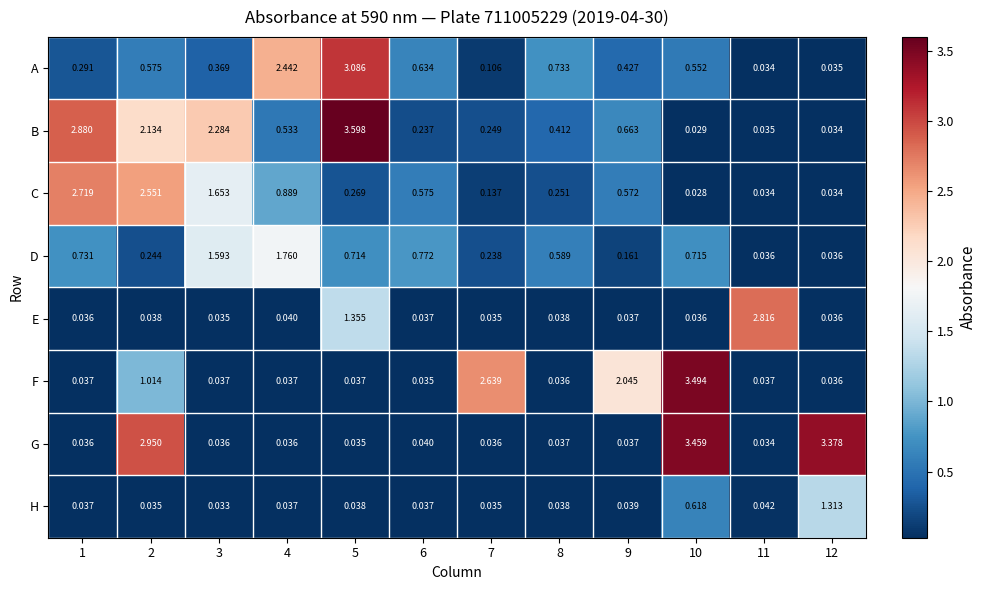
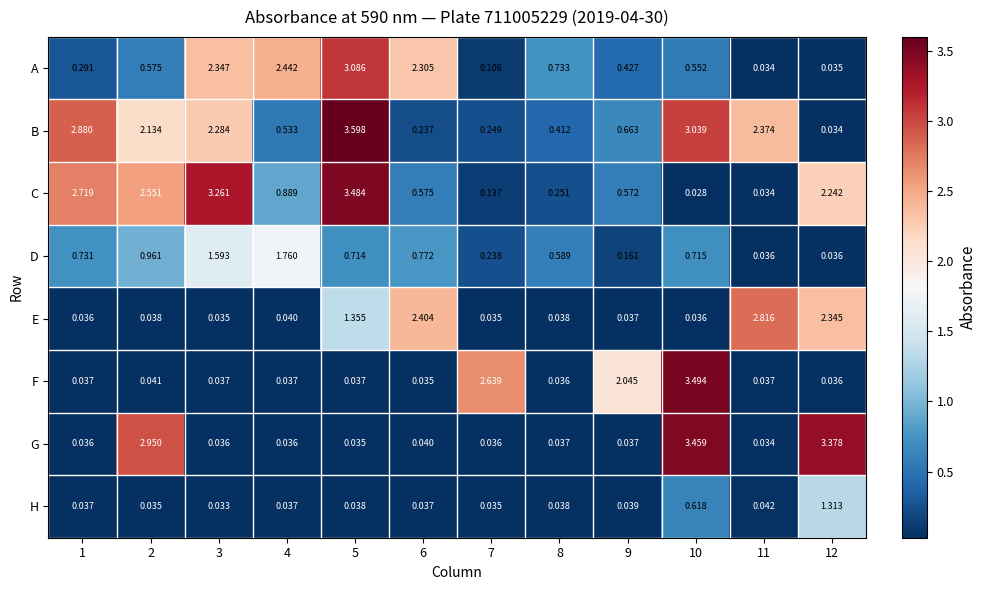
  {
    "A": {
      "1": 0.291,
      "2": 0.575,
-     "3": 0.369,
+     "3": 2.347,
      "4": 2.442,
      "5": 3.086,
-     "6": 0.634,
+     "6": 2.305,
      "7": 0.106,
      "8": 0.733,
      "9": 0.427,
      "10": 0.552,
      "11": 0.034,
      "12": 0.035
    },
    "B": {
      "1": 2.880,
      "2": 2.134,
      "3": 2.284,
      "4": 0.533,
      "5": 3.598,
      "6": 0.237,
      "7": 0.249,
      "8": 0.412,
      "9": 0.663,
-     "10": 0.029,
-     "11": 0.035,
+     "10": 3.039,
+     "11": 2.374,
      "12": 0.034
    },
    "C": {
      "1": 2.719,
      "2": 2.551,
-     "3": 1.653,
+     "3": 3.261,
      "4": 0.889,
-     "5": 0.269,
+     "5": 3.484,
      "6": 0.575,
      "7": 0.137,
      "8": 0.251,
      "9": 0.572,
      "10": 0.028,
      "11": 0.034,
-     "12": 0.034
+     "12": 2.242
    },
    "D": {
      "1": 0.731,
-     "2": 0.244,
+     "2": 0.961,
      "3": 1.593,
      "4": 1.760,
      "5": 0.714,
      "6": 0.772,
      "7": 0.238,
      "8": 0.589,
      "9": 0.161,
      "10": 0.715,
      "11": 0.036,
      "12": 0.036
    },
    "E": {
      "1": 0.036,
      "2": 0.038,
      "3": 0.035,
      "4": 0.040,
      "5": 1.355,
-     "6": 0.037,
+     "6": 2.404,
      "7": 0.035,
      "8": 0.038,
      "9": 0.037,
      "10": 0.036,
      "11": 2.816,
-     "12": 0.036
+     "12": 2.345
    },
    "F": {
      "1": 0.037,
-     "2": 1.014,
+     "2": 0.041,
      "3": 0.037,
      "4": 0.037,
      "5": 0.037,
      "6": 0.035,
      "7": 2.639,
      "8": 0.036,
      "9": 2.045,
      "10": 3.494,
      "11": 0.037,
      "12": 0.036
    },
    "G": {
      "1": 0.036,
      "2": 2.950,
      "3": 0.036,
      "4": 0.036,
      "5": 0.035,
      "6": 0.040,
      "7": 0.036,
      "8": 0.037,
      "9": 0.037,
      "10": 3.459,
      "11": 0.034,
      "12": 3.378
    },
    "H": {
      "1": 0.037,
      "2": 0.035,
      "3": 0.033,
      "4": 0.037,
      "5": 0.038,
      "6": 0.037,
      "7": 0.035,
      "8": 0.038,
      "9": 0.039,
      "10": 0.618,
      "11": 0.042,
      "12": 1.313
    }
  }
